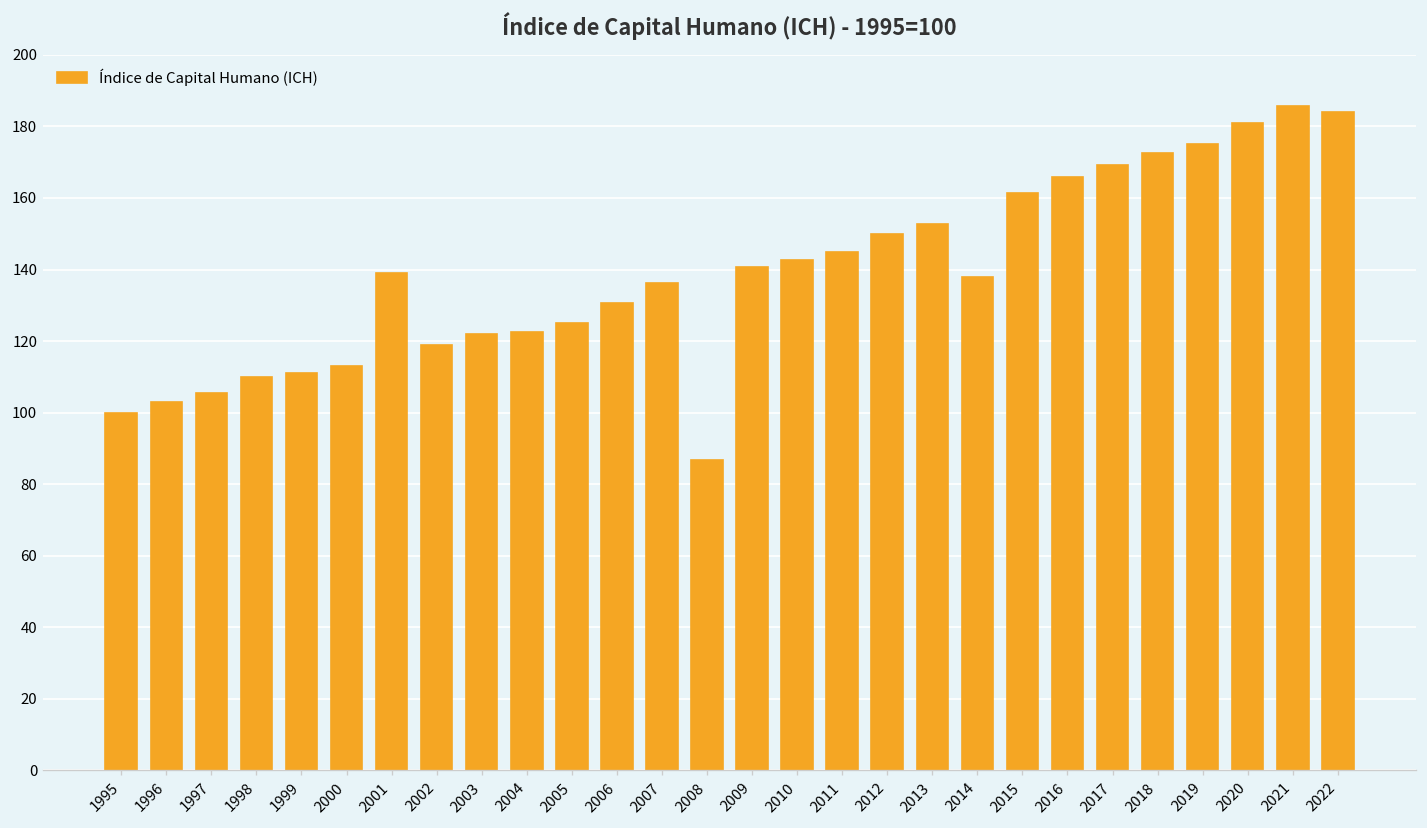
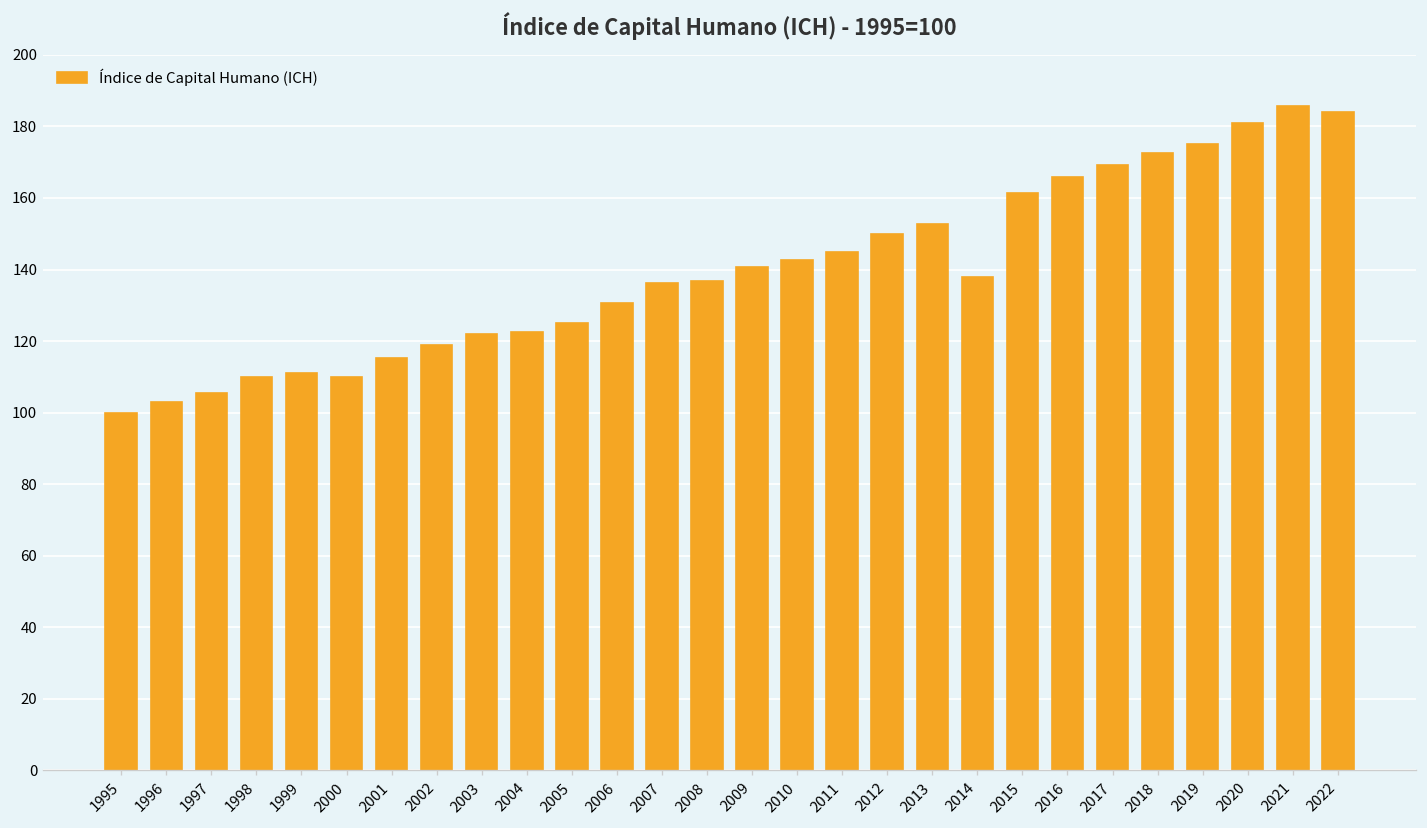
  {
    "1995": 100,
    "1996": 103,
    "1997": 106,
    "1998": 110,
    "1999": 111,
-   "2000": 113,
-   "2001": 139,
+   "2000": 110,
+   "2001": 115,
    "2002": 119,
    "2003": 122,
    "2004": 123,
    "2005": 125,
    "2006": 131,
    "2007": 136,
-   "2008": 87,
+   "2008": 137,
    "2009": 141,
    "2010": 143,
    "2011": 145,
    "2012": 150,
    "2013": 153,
    "2014": 138,
    "2015": 162,
    "2016": 166,
    "2017": 169,
    "2018": 173,
    "2019": 175,
    "2020": 181,
    "2021": 186,
    "2022": 184
  }
